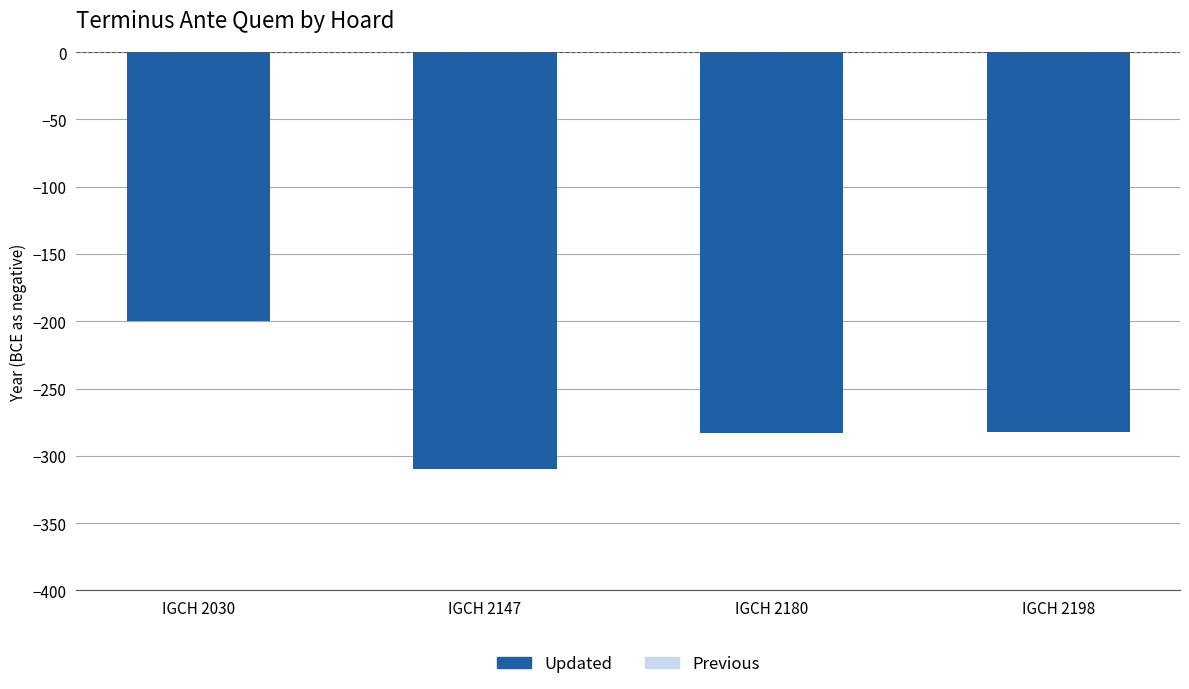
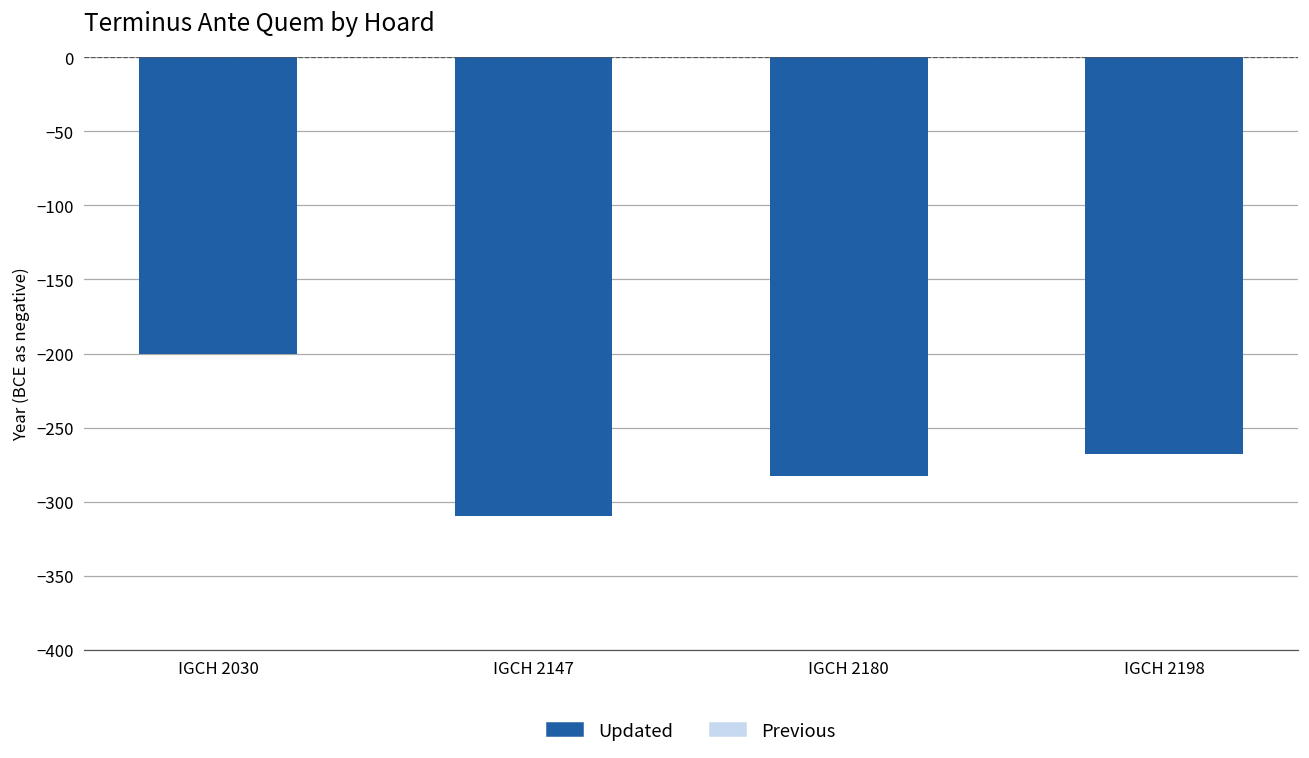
  {
    "IGCH 2030": -200,
    "IGCH 2147": -310,
    "IGCH 2180": -283,
-   "IGCH 2198": -282
+   "IGCH 2198": -268
  }
